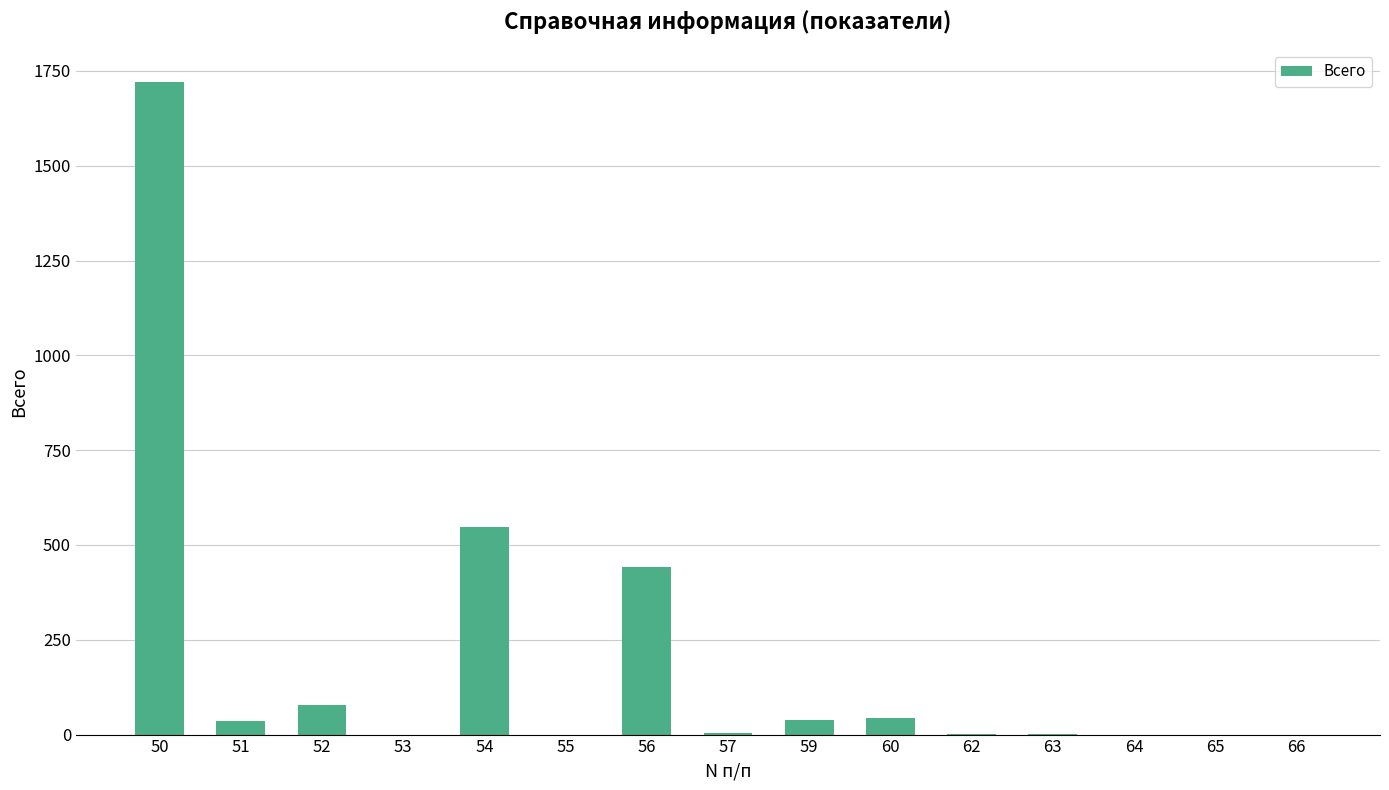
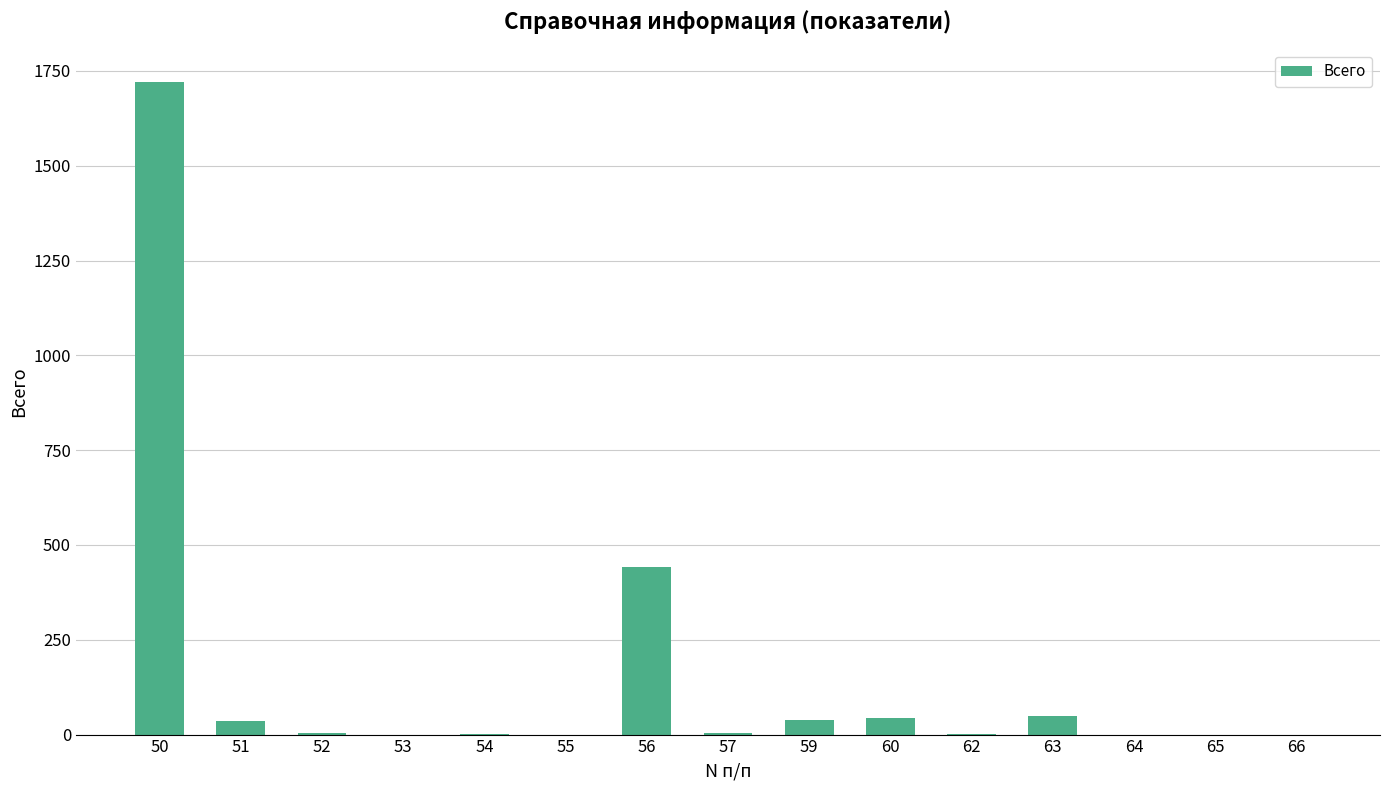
  {
    "50": 1720,
    "51": 40,
-   "52": 80,
+   "52": 0,
    "53": 0,
-   "54": 550,
+   "54": 0,
    "55": 0,
    "56": 440,
    "59": 40,
    "60": 50,
-   "63": 0,
+   "63": 50,
    "64": 0,
    "65": 0,
    "66": 0
  }
